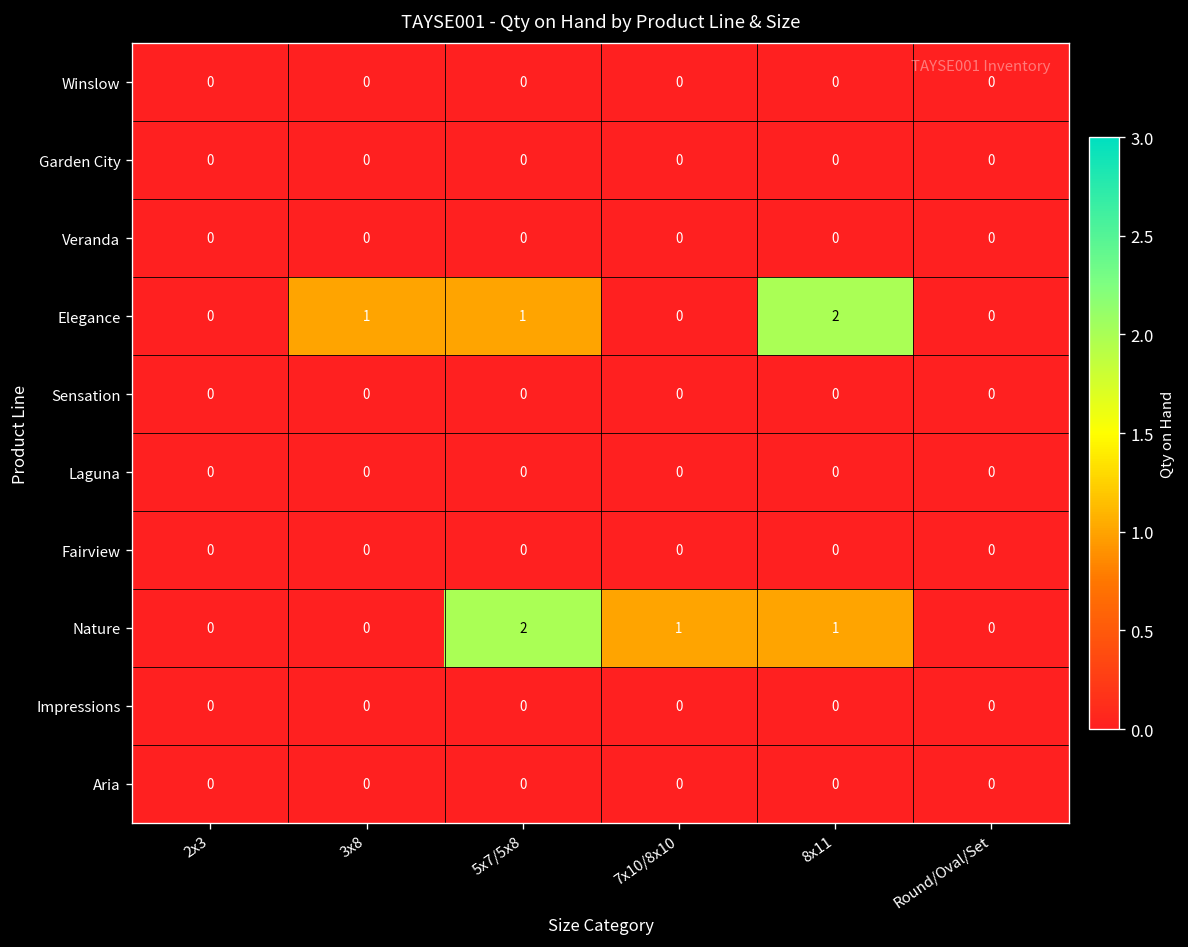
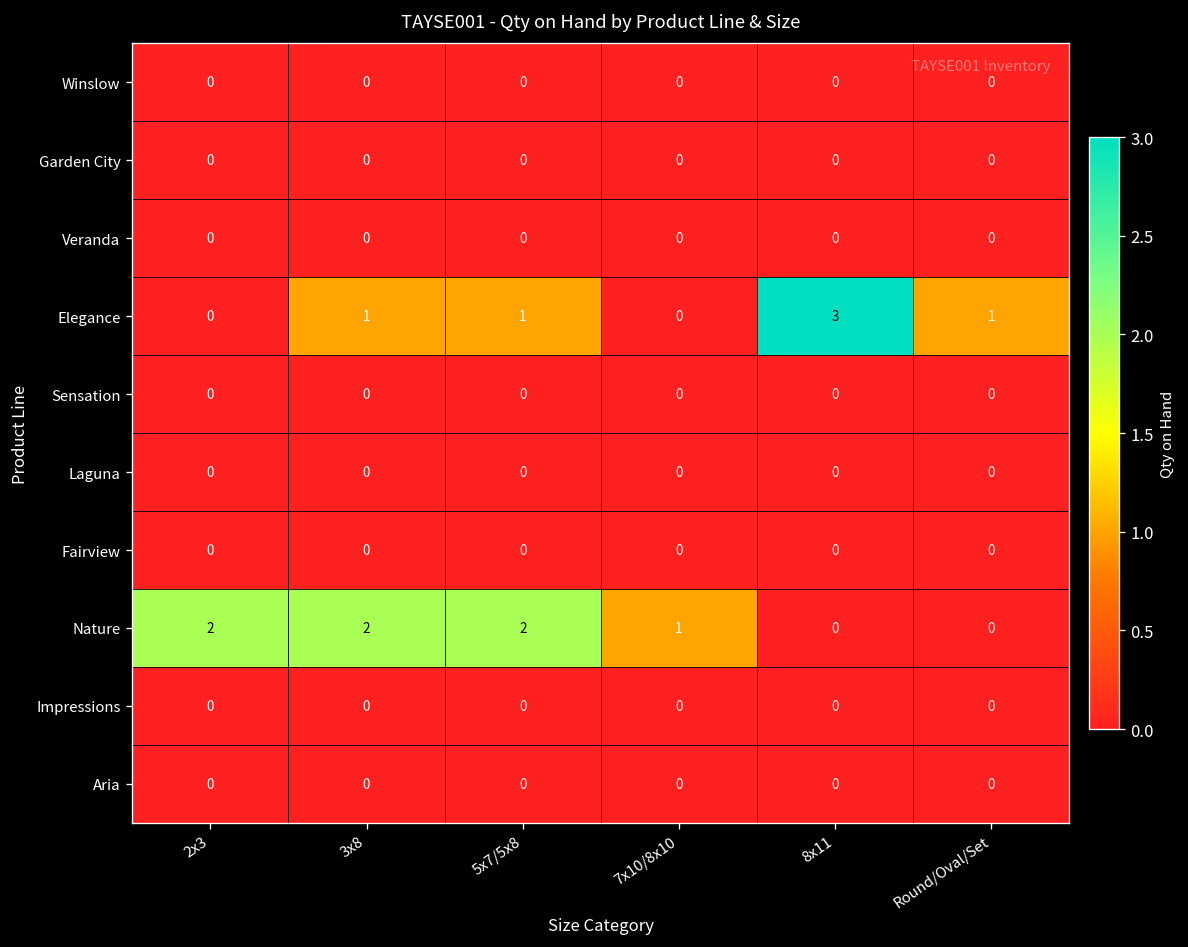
  {
    "Winslow": {
      "2x3": 0,
      "3x8": 0,
      "5x7/5x8": 0,
      "7x10/8x10": 0,
      "8x11": 0
    },
    "Garden City": {
      "2x3": 0,
      "3x8": 0,
      "5x7/5x8": 0,
      "7x10/8x10": 0,
      "8x11": 0,
      "Round/Oval/Set": 0
    },
    "Veranda": {
      "2x3": 0,
      "3x8": 0,
      "5x7/5x8": 0,
      "7x10/8x10": 0,
      "8x11": 0,
      "Round/Oval/Set": 0
    },
    "Elegance": {
      "2x3": 0,
      "3x8": 1,
      "5x7/5x8": 1,
      "7x10/8x10": 0,
-     "8x11": 2,
-     "Round/Oval/Set": 0
+     "8x11": 3,
+     "Round/Oval/Set": 1
    },
    "Sensation": {
      "2x3": 0,
      "3x8": 0,
      "5x7/5x8": 0,
      "7x10/8x10": 0,
      "8x11": 0,
      "Round/Oval/Set": 0
    },
    "Laguna": {
      "2x3": 0,
      "3x8": 0,
      "5x7/5x8": 0,
      "7x10/8x10": 0,
      "8x11": 0,
      "Round/Oval/Set": 0
    },
    "Fairview": {
      "2x3": 0,
      "3x8": 0,
      "5x7/5x8": 0,
      "7x10/8x10": 0,
      "8x11": 0,
      "Round/Oval/Set": 0
    },
    "Nature": {
-     "2x3": 0,
-     "3x8": 0,
+     "2x3": 2,
+     "3x8": 2,
      "5x7/5x8": 2,
      "7x10/8x10": 1,
-     "8x11": 1,
+     "8x11": 0,
      "Round/Oval/Set": 0
    },
    "Impressions": {
      "2x3": 0,
      "3x8": 0,
      "5x7/5x8": 0,
      "7x10/8x10": 0,
      "8x11": 0,
      "Round/Oval/Set": 0
    },
    "Aria": {
      "2x3": 0,
      "3x8": 0,
      "5x7/5x8": 0,
      "7x10/8x10": 0,
      "8x11": 0,
      "Round/Oval/Set": 0
    }
  }
